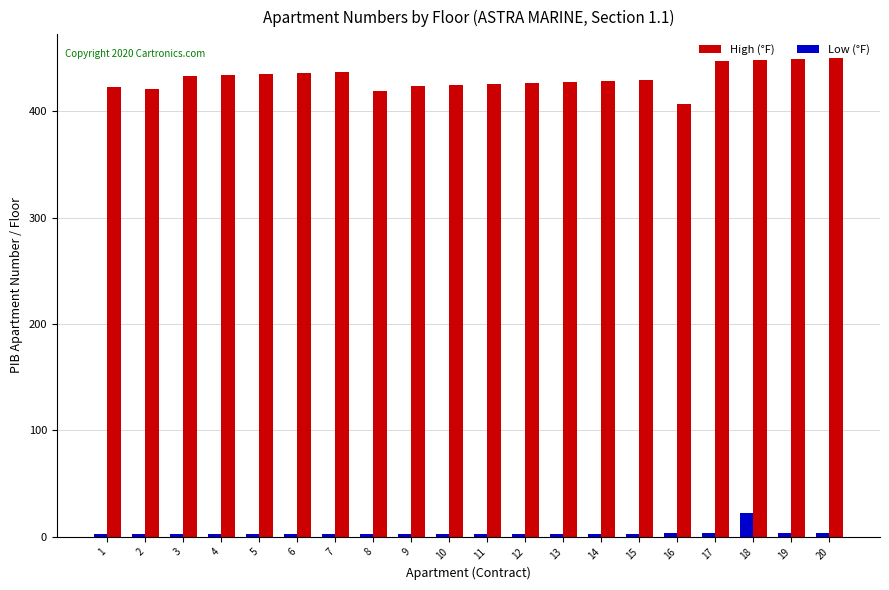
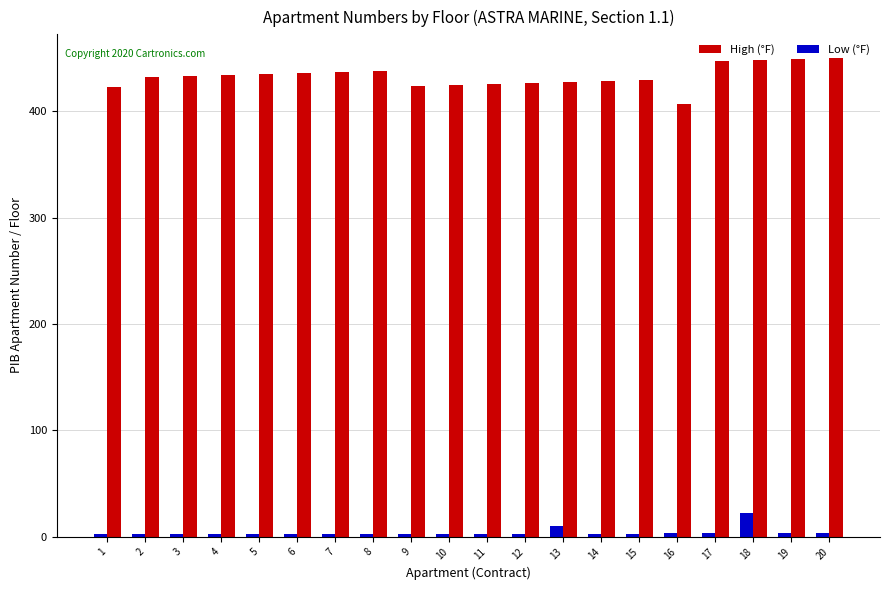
  {
    "High (°F)": {
      "1": 423,
-     "2": 421,
+     "2": 432,
      "4": 434,
      "5": 435,
      "6": 436,
      "7": 437,
-     "8": 419,
+     "8": 438,
      "9": 424,
      "10": 425,
      "11": 426,
      "12": 427,
      "13": 428,
      "14": 429,
      "15": 430,
      "16": 407,
      "17": 447,
      "18": 448,
      "19": 449,
      "20": 450
    },
    "Low (°F)": {
-     "13": 2,
+     "13": 10,
      "16": 3,
      "17": 3,
      "18": 22,
      "19": 3,
      "20": 3
    }
  }
